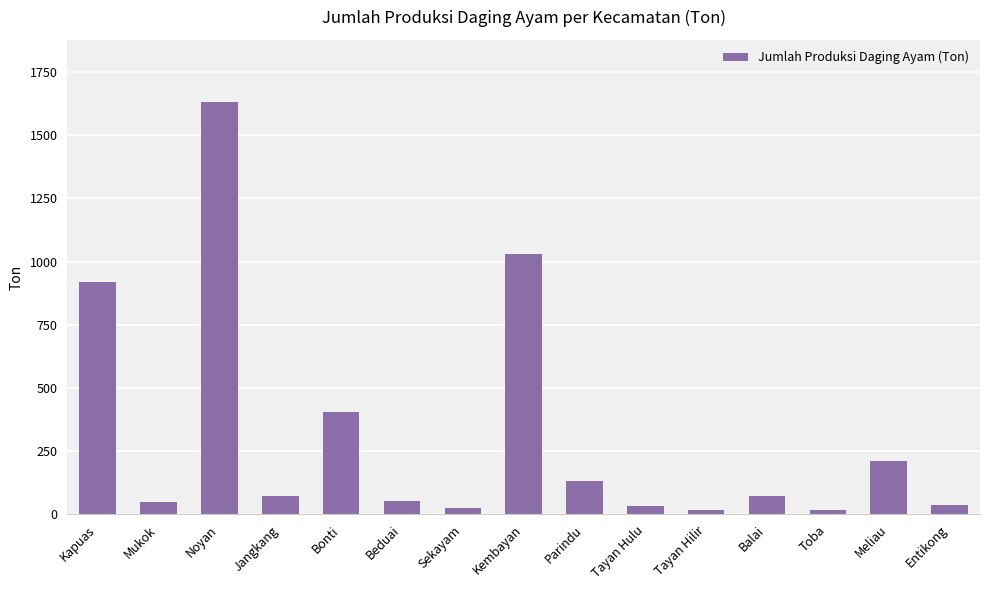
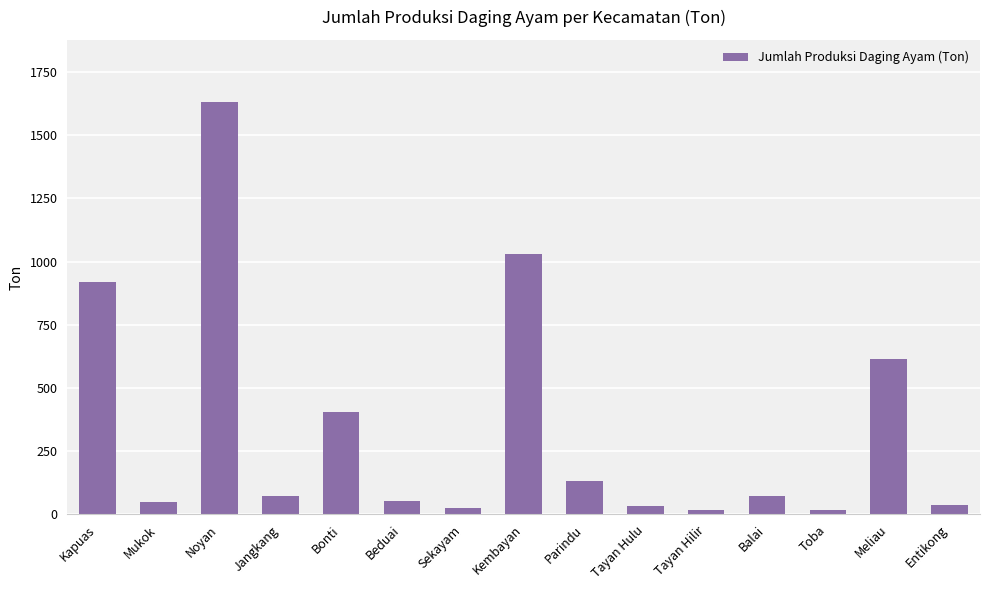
  {
    "Kapuas": 920,
    "Mukok": 50,
    "Noyan": 1630,
    "Jangkang": 70,
    "Bonti": 400,
    "Beduai": 50,
    "Sekayam": 30,
    "Kembayan": 1030,
    "Parindu": 130,
    "Tayan Hulu": 30,
    "Tayan Hilir": 20,
    "Balai": 70,
    "Toba": 20,
-   "Meliau": 210,
+   "Meliau": 610,
    "Entikong": 40
  }
